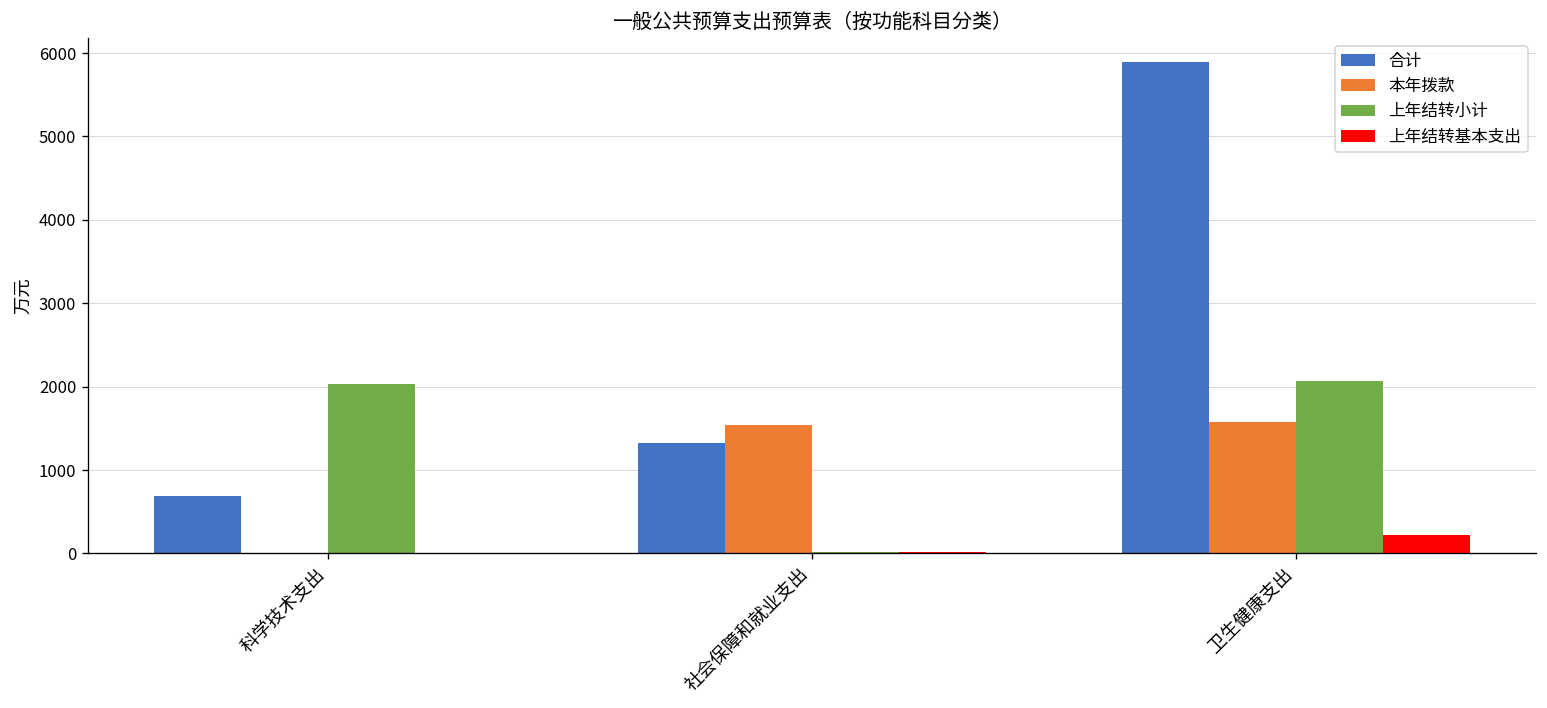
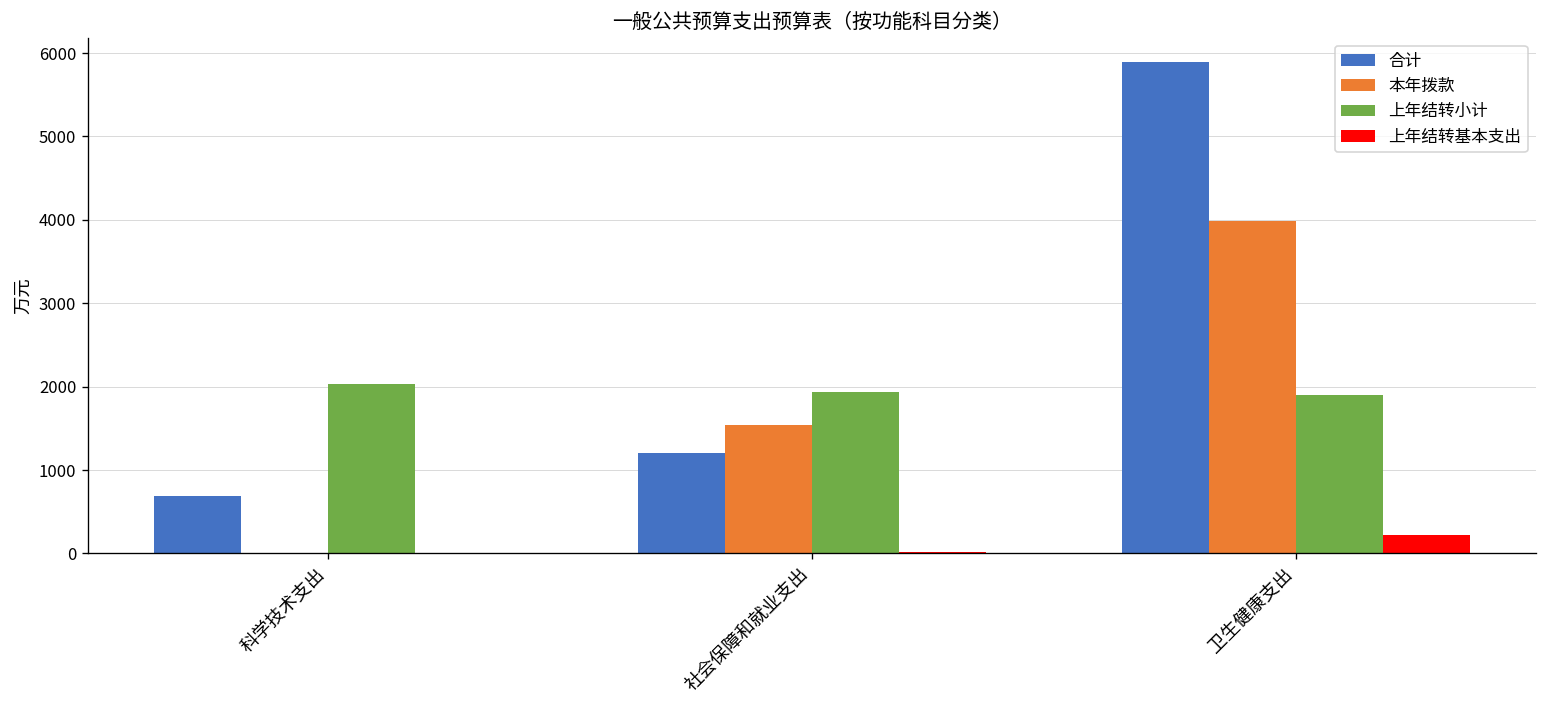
  {
    "合计": {
      "科学技术支出": 700,
-     "社会保障和就业支出": 1300,
+     "社会保障和就业支出": 1200,
      "卫生健康支出": 5900
    },
    "本年拨款": {
      "科学技术支出": 0,
      "社会保障和就业支出": 1500,
-     "卫生健康支出": 1600
+     "卫生健康支出": 4000
    },
    "上年结转小计": {
      "科学技术支出": 2000,
-     "社会保障和就业支出": 0,
-     "卫生健康支出": 2100
+     "社会保障和就业支出": 1900,
+     "卫生健康支出": 1900
    },
    "上年结转基本支出": {
      "科学技术支出": 0,
      "卫生健康支出": 200
    }
  }
